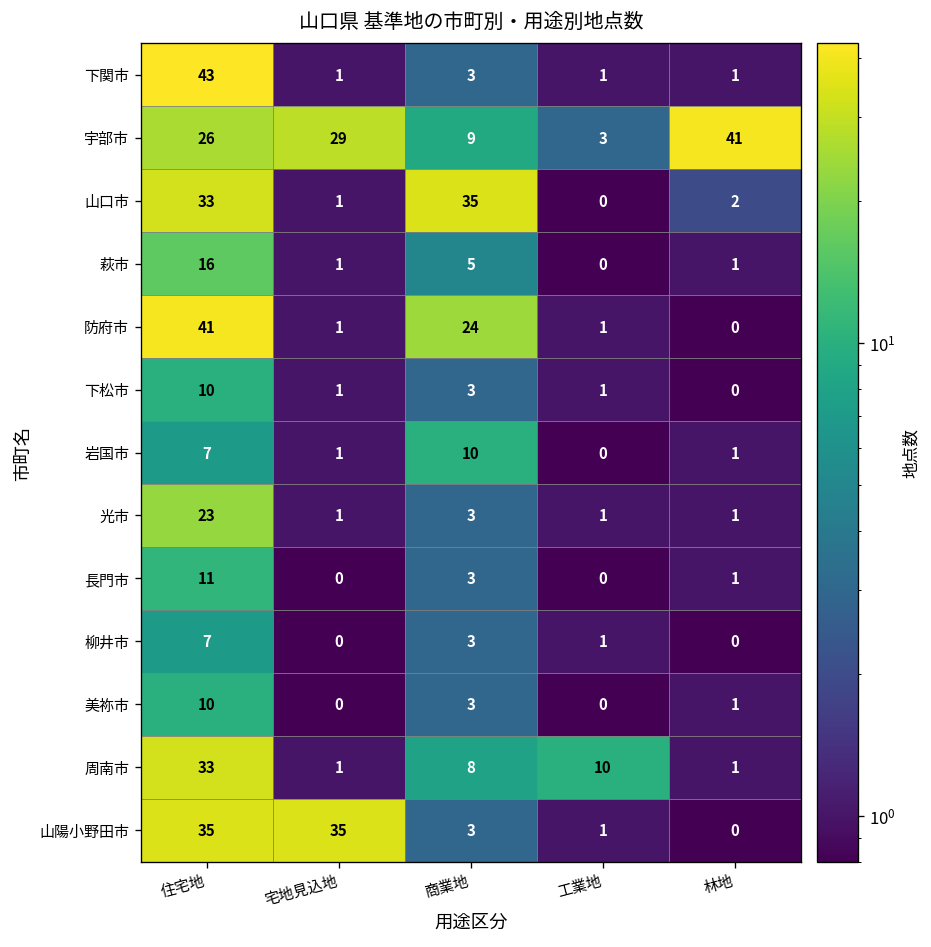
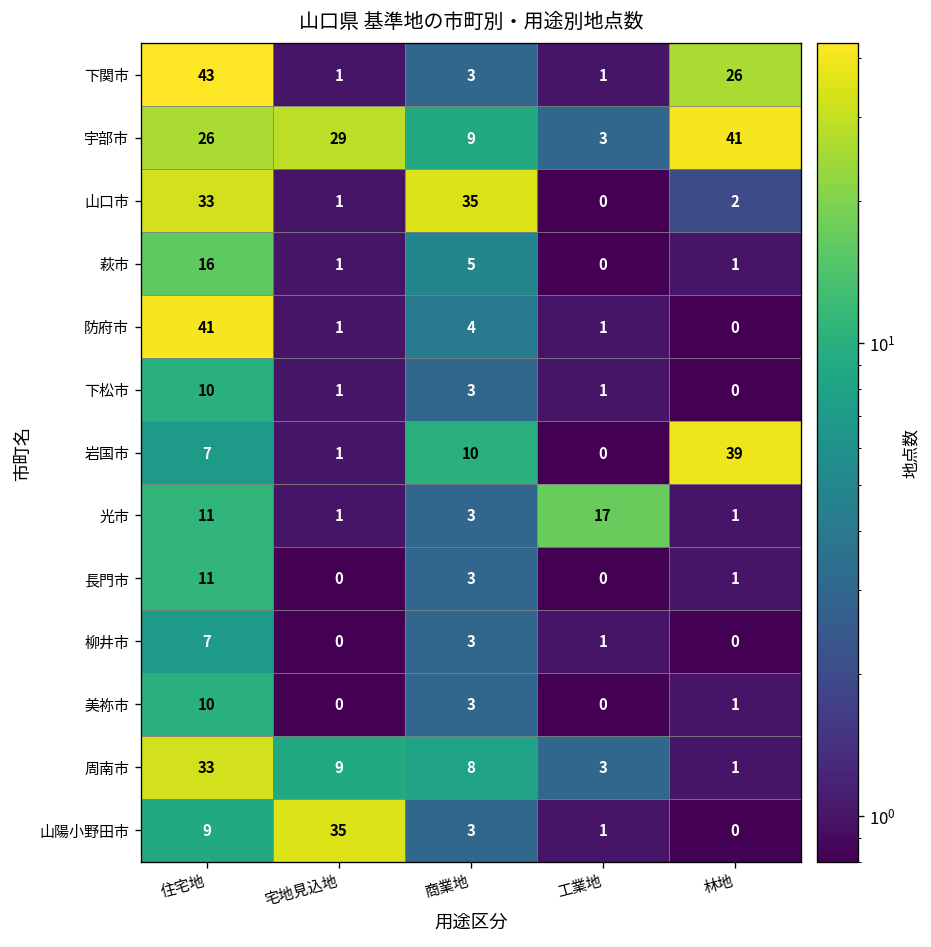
  {
    "下関市": {
      "住宅地": 43,
      "宅地見込地": 1,
      "商業地": 3,
      "工業地": 1,
-     "林地": 1
+     "林地": 26
    },
    "宇部市": {
      "住宅地": 26,
      "宅地見込地": 29,
      "商業地": 9,
      "工業地": 3,
      "林地": 41
    },
    "山口市": {
      "住宅地": 33,
      "宅地見込地": 1,
      "商業地": 35,
      "工業地": 0,
      "林地": 2
    },
    "萩市": {
      "住宅地": 16,
      "宅地見込地": 1,
      "商業地": 5,
      "工業地": 0,
      "林地": 1
    },
    "防府市": {
      "住宅地": 41,
      "宅地見込地": 1,
-     "商業地": 24,
+     "商業地": 4,
      "工業地": 1,
      "林地": 0
    },
    "下松市": {
      "住宅地": 10,
      "宅地見込地": 1,
      "商業地": 3,
      "工業地": 1,
      "林地": 0
    },
    "岩国市": {
      "住宅地": 7,
      "宅地見込地": 1,
      "商業地": 10,
      "工業地": 0,
-     "林地": 1
+     "林地": 39
    },
    "光市": {
-     "住宅地": 23,
+     "住宅地": 11,
      "宅地見込地": 1,
      "商業地": 3,
-     "工業地": 1,
+     "工業地": 17,
      "林地": 1
    },
    "長門市": {
      "住宅地": 11,
      "宅地見込地": 0,
      "商業地": 3,
      "工業地": 0,
      "林地": 1
    },
    "柳井市": {
      "住宅地": 7,
      "宅地見込地": 0,
      "商業地": 3,
      "工業地": 1,
      "林地": 0
    },
    "美祢市": {
      "住宅地": 10,
      "宅地見込地": 0,
      "商業地": 3,
      "工業地": 0,
      "林地": 1
    },
    "周南市": {
      "住宅地": 33,
-     "宅地見込地": 1,
+     "宅地見込地": 9,
      "商業地": 8,
-     "工業地": 10,
+     "工業地": 3,
      "林地": 1
    },
    "山陽小野田市": {
-     "住宅地": 35,
+     "住宅地": 9,
      "宅地見込地": 35,
      "商業地": 3,
      "工業地": 1,
      "林地": 0
    }
  }
